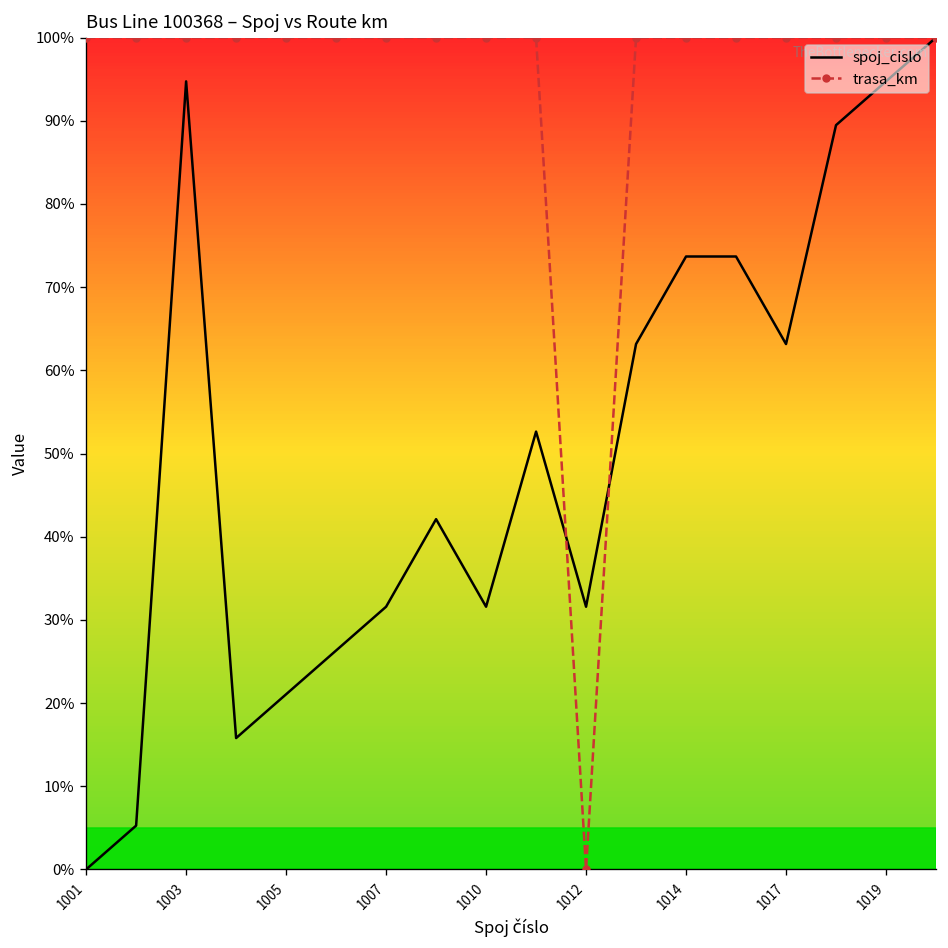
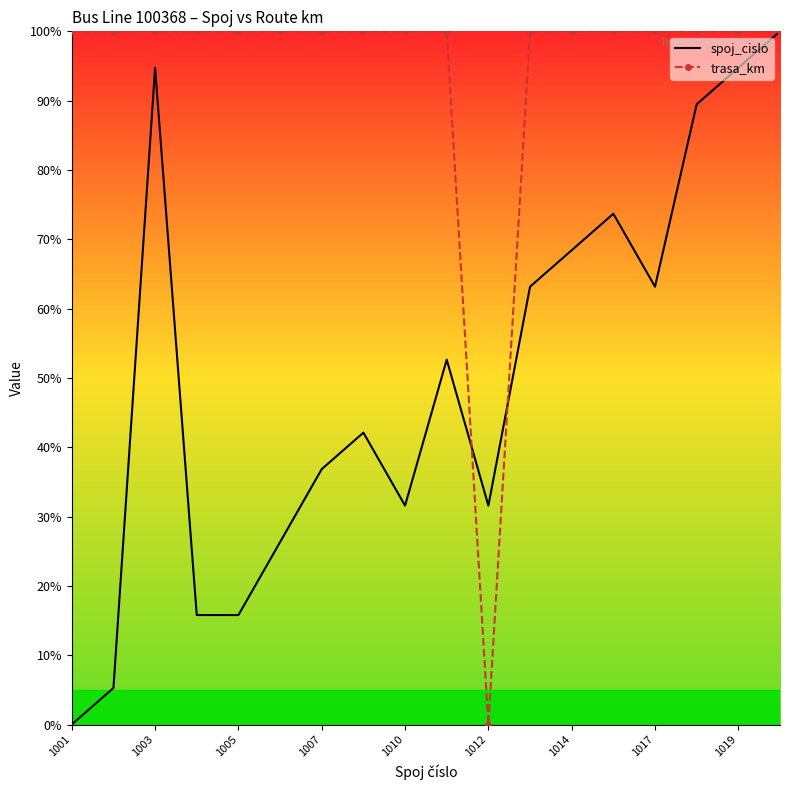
  {
    "spoj_cislo": {
      "1003": "95%",
-     "1005": "21%",
-     "1007": "32%",
+     "1005": "16%",
+     "1007": "37%",
      "1010": "32%",
      "1012": "32%",
-     "1014": "74%",
+     "1014": "68%",
      "1017": "63%"
    },
    "trasa_km": {
      "1001": "100%",
      "1003": "100%",
      "1005": "100%",
      "1007": "100%",
      "1010": "100%",
      "1014": "100%",
      "1017": "100%",
      "1019": "100%"
    }
  }
